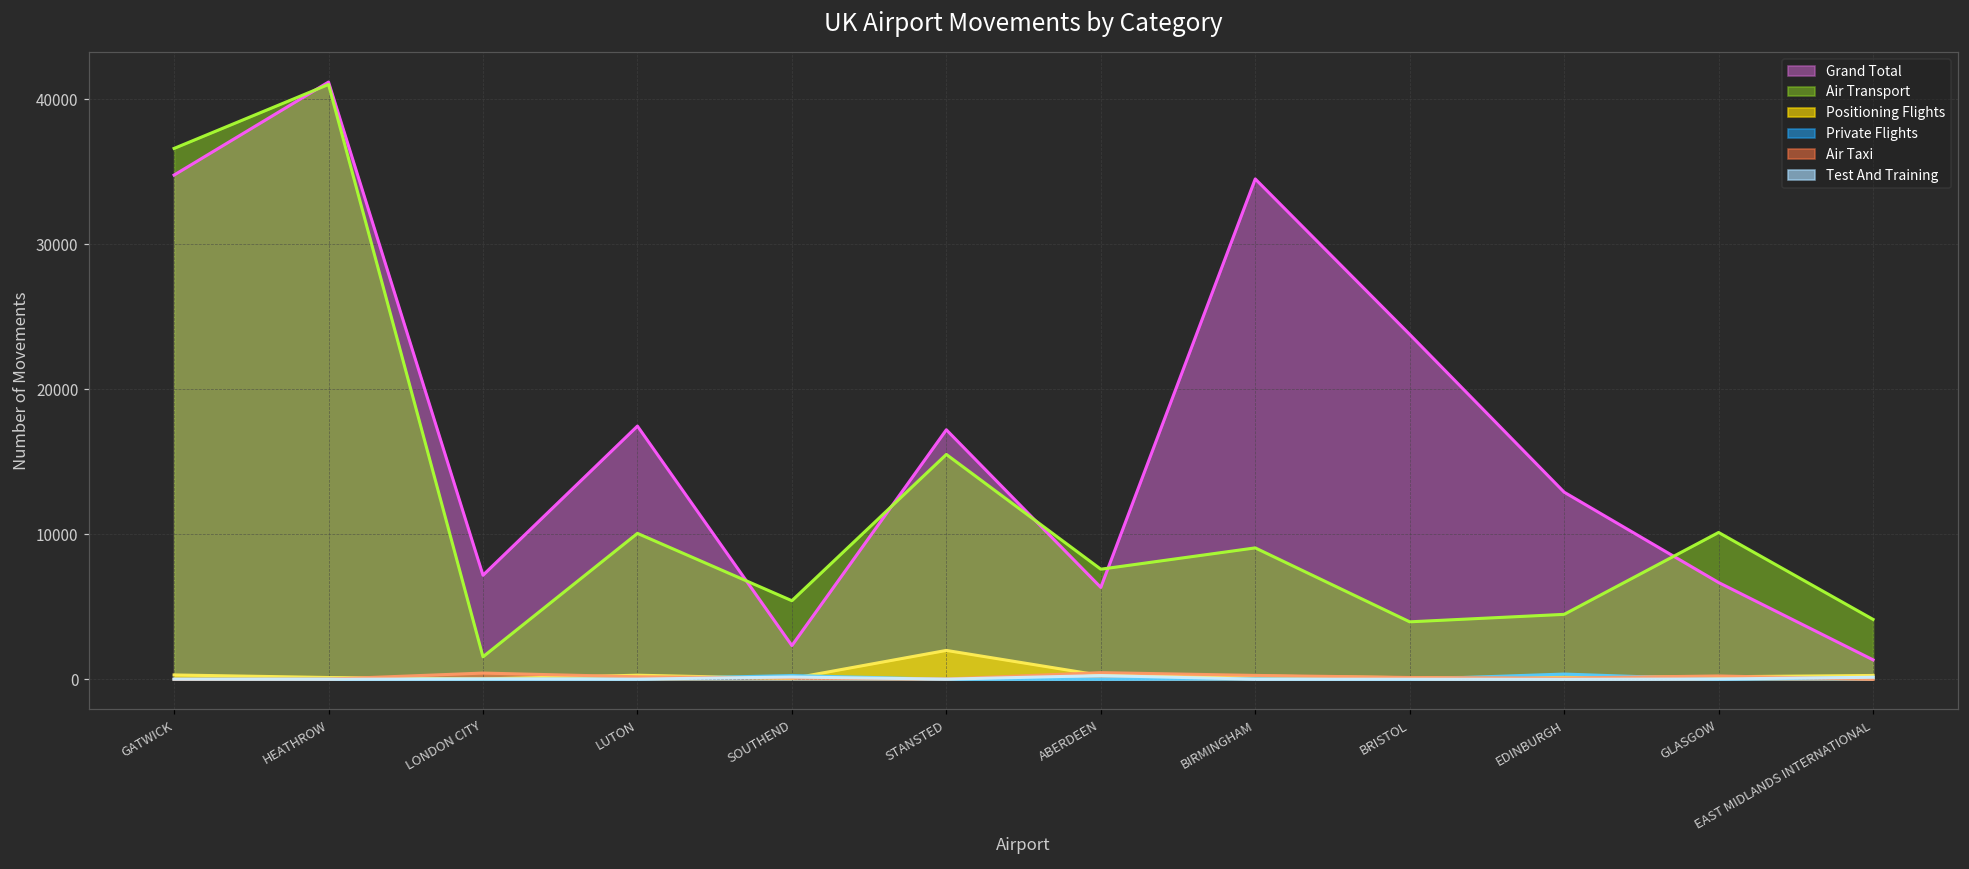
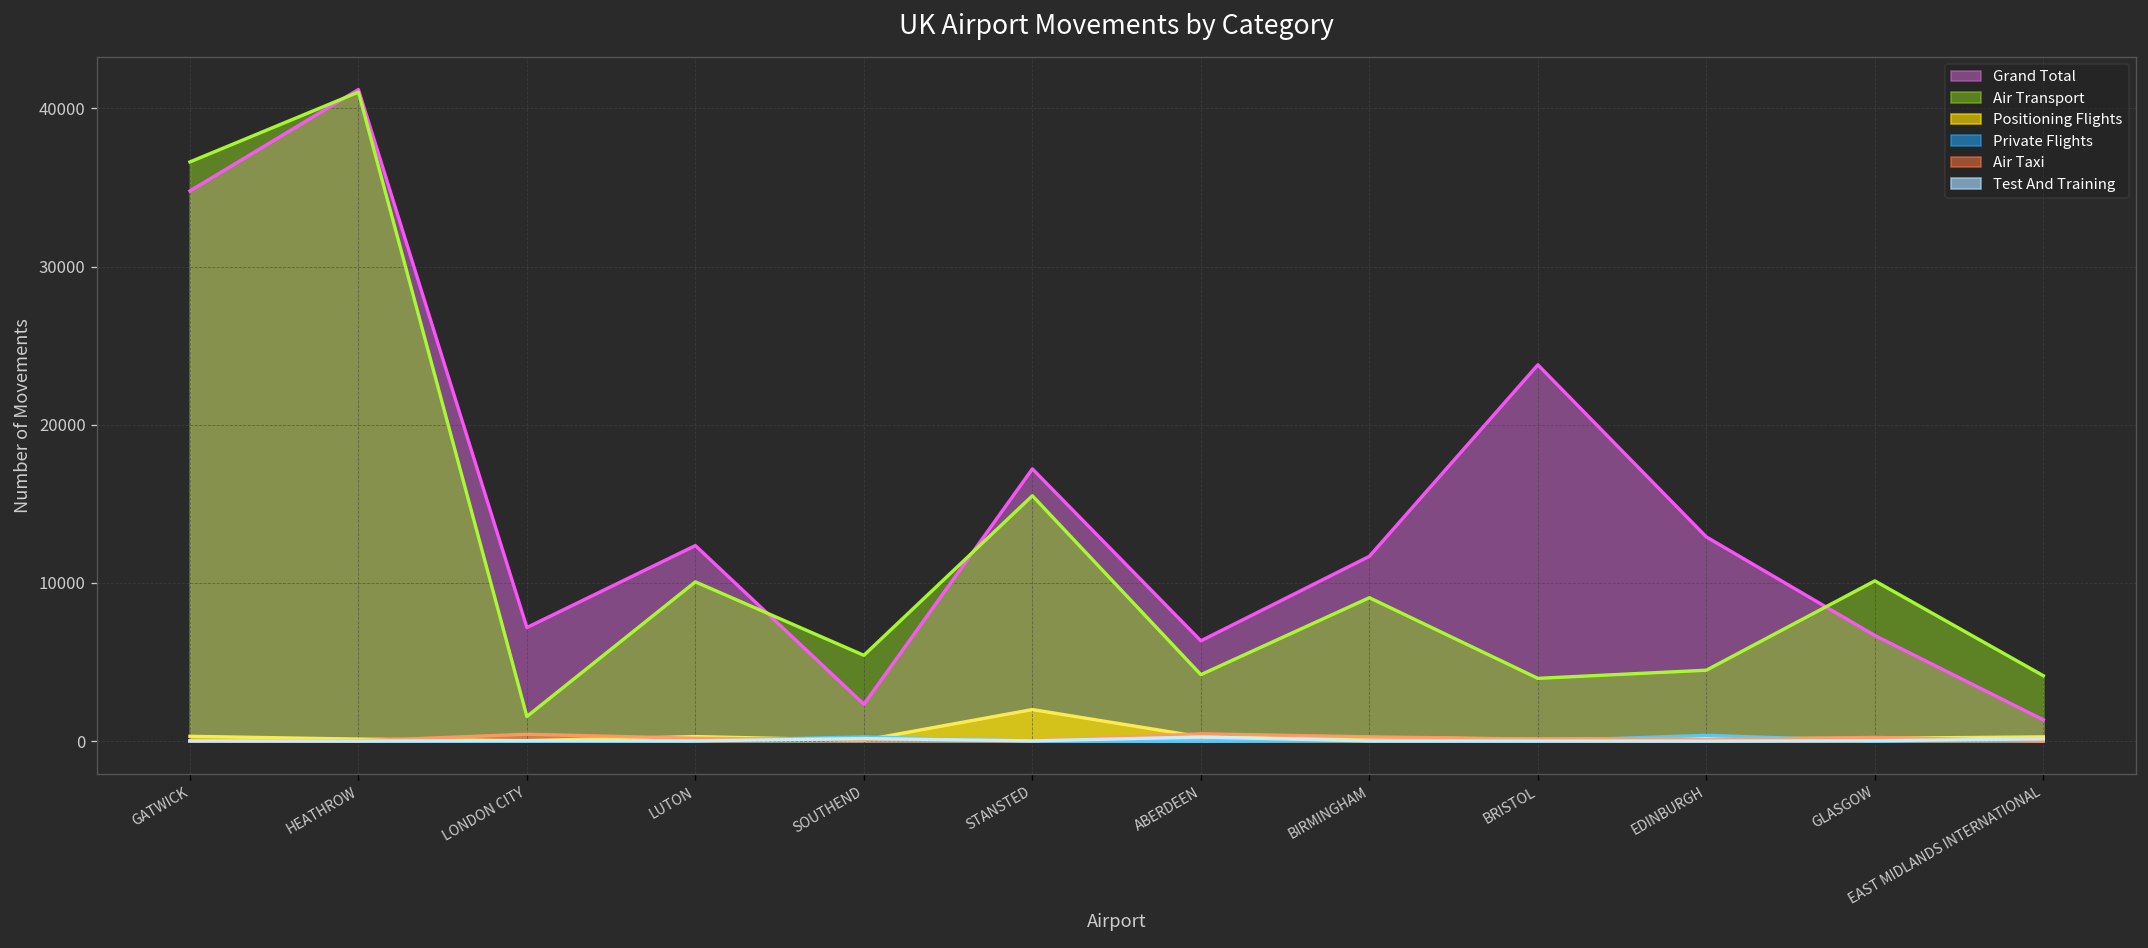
  {
    "Grand Total": {
      "GATWICK": 34800,
      "LONDON CITY": 7200,
-     "LUTON": 17500,
+     "LUTON": 12400,
      "SOUTHEND": 2300,
      "STANSTED": 17200,
      "ABERDEEN": 6300,
-     "BIRMINGHAM": 34500,
+     "BIRMINGHAM": 11700,
      "BRISTOL": 23800,
      "EDINBURGH": 12900,
      "GLASGOW": 6700,
      "EAST MIDLANDS INTERNATIONAL": 1300
    },
    "Air Transport": {
      "GATWICK": 36600,
      "LONDON CITY": 1600,
      "LUTON": 10100,
      "SOUTHEND": 5400,
      "STANSTED": 15500,
-     "ABERDEEN": 7600,
+     "ABERDEEN": 4200,
      "BIRMINGHAM": 9100,
      "BRISTOL": 4000,
      "EDINBURGH": 4500,
      "GLASGOW": 10100,
      "EAST MIDLANDS INTERNATIONAL": 4100
    },
    "Positioning Flights": {
      "GATWICK": 300,
      "STANSTED": 2000
    },
    "Private Flights": {
      "ABERDEEN": 0,
      "EDINBURGH": 400
    },
    "Air Taxi": {
      "LONDON CITY": 400
    }
  }
